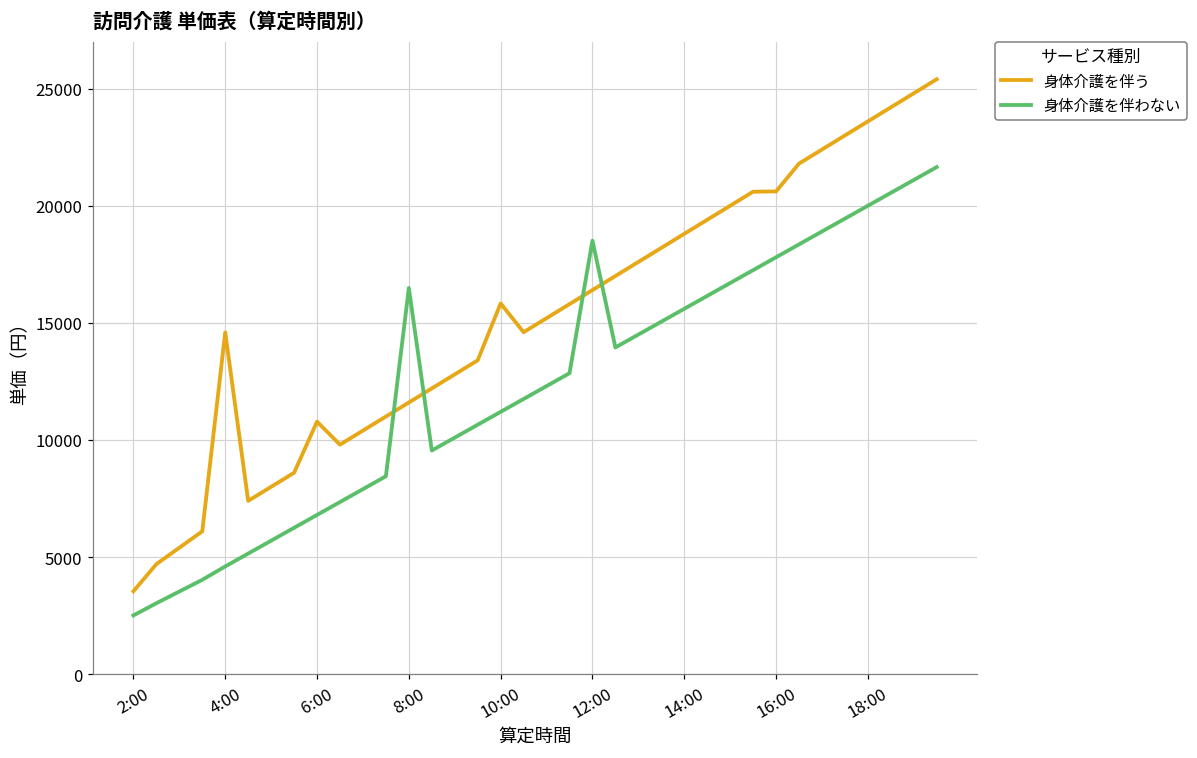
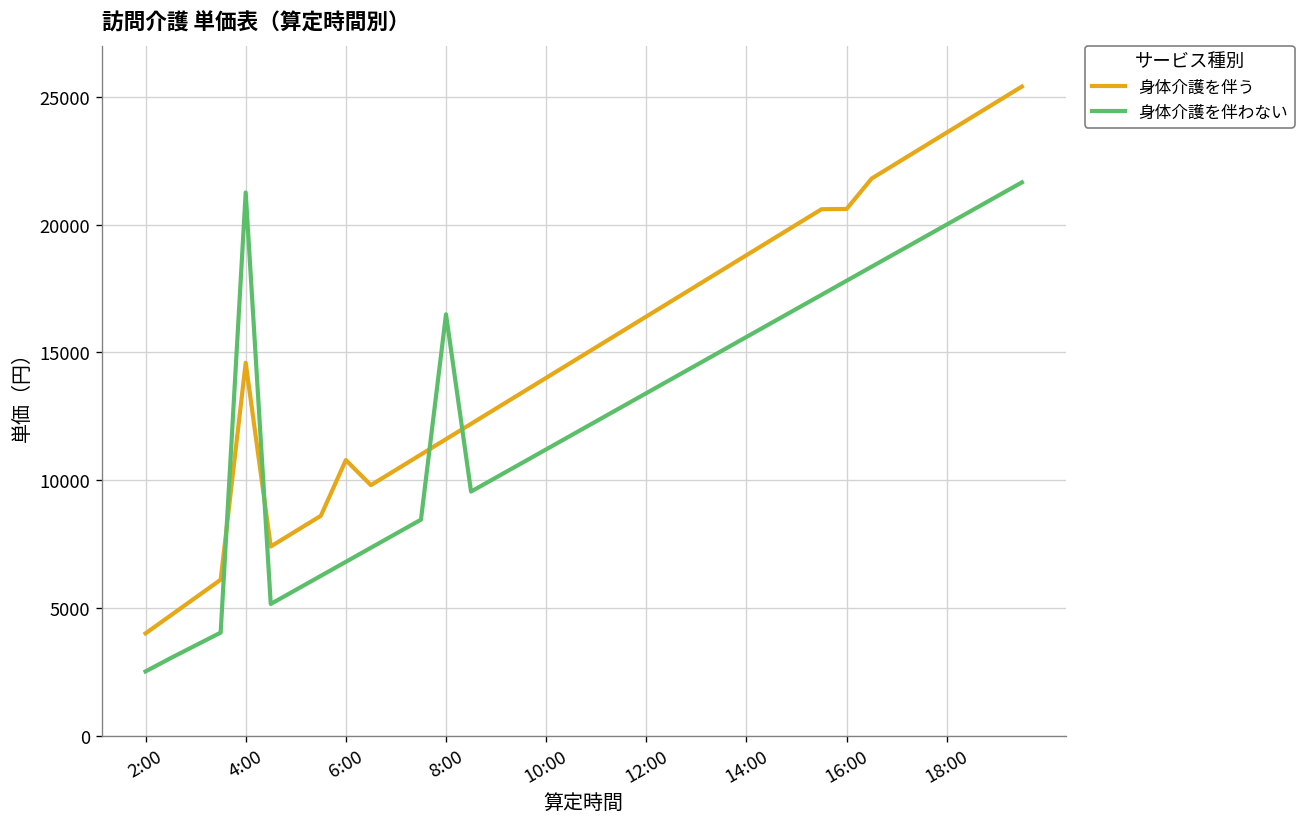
  {
    "身体介護を伴う": {
-     "2:00": 3500,
+     "2:00": 4000,
      "4:00": 14600,
      "6:00": 10800,
      "8:00": 11600,
-     "10:00": 15800,
+     "10:00": 14000,
      "12:00": 16400,
      "14:00": 18800,
      "16:00": 20600,
      "18:00": 23600
    },
    "身体介護を伴わない": {
      "2:00": 2500,
-     "4:00": 4600,
+     "4:00": 21300,
      "6:00": 6800,
      "8:00": 16500,
      "10:00": 11200,
-     "12:00": 18500,
+     "12:00": 13400,
      "14:00": 15600,
      "16:00": 17800,
      "18:00": 20000
    }
  }
